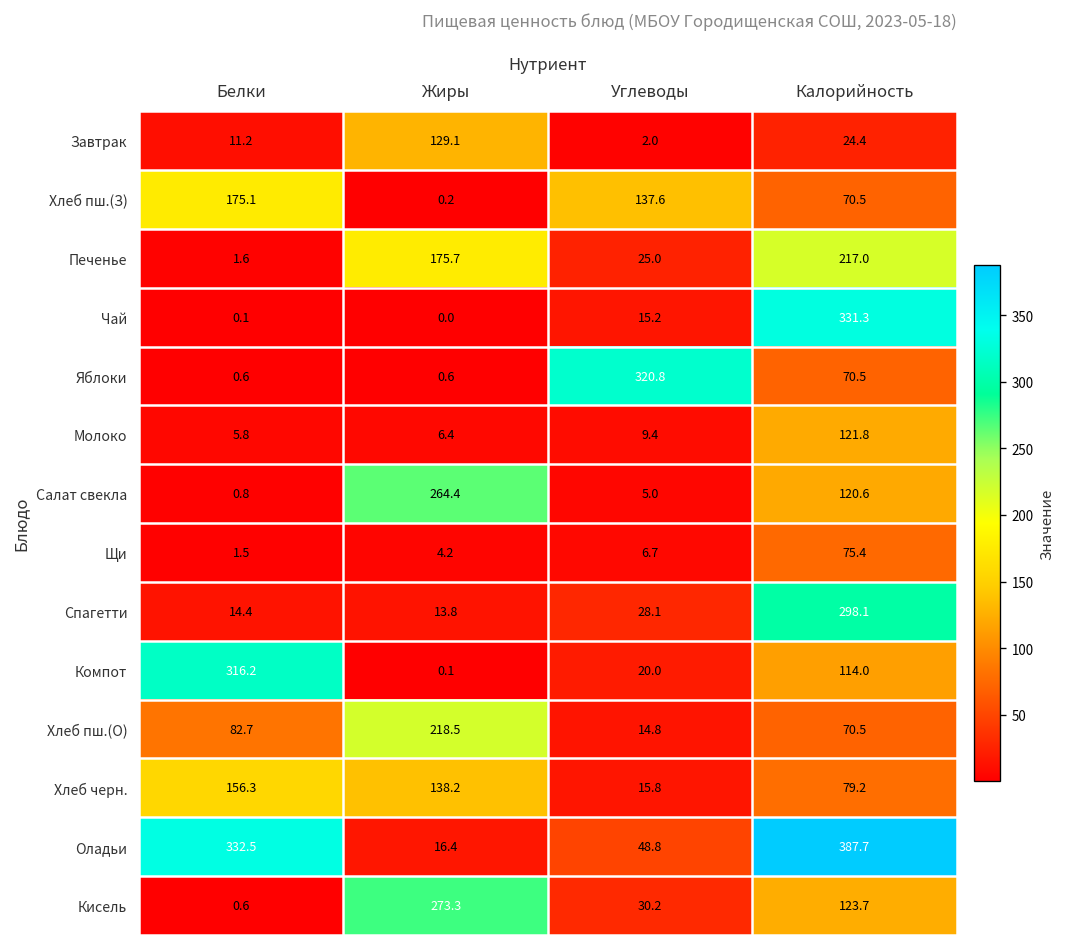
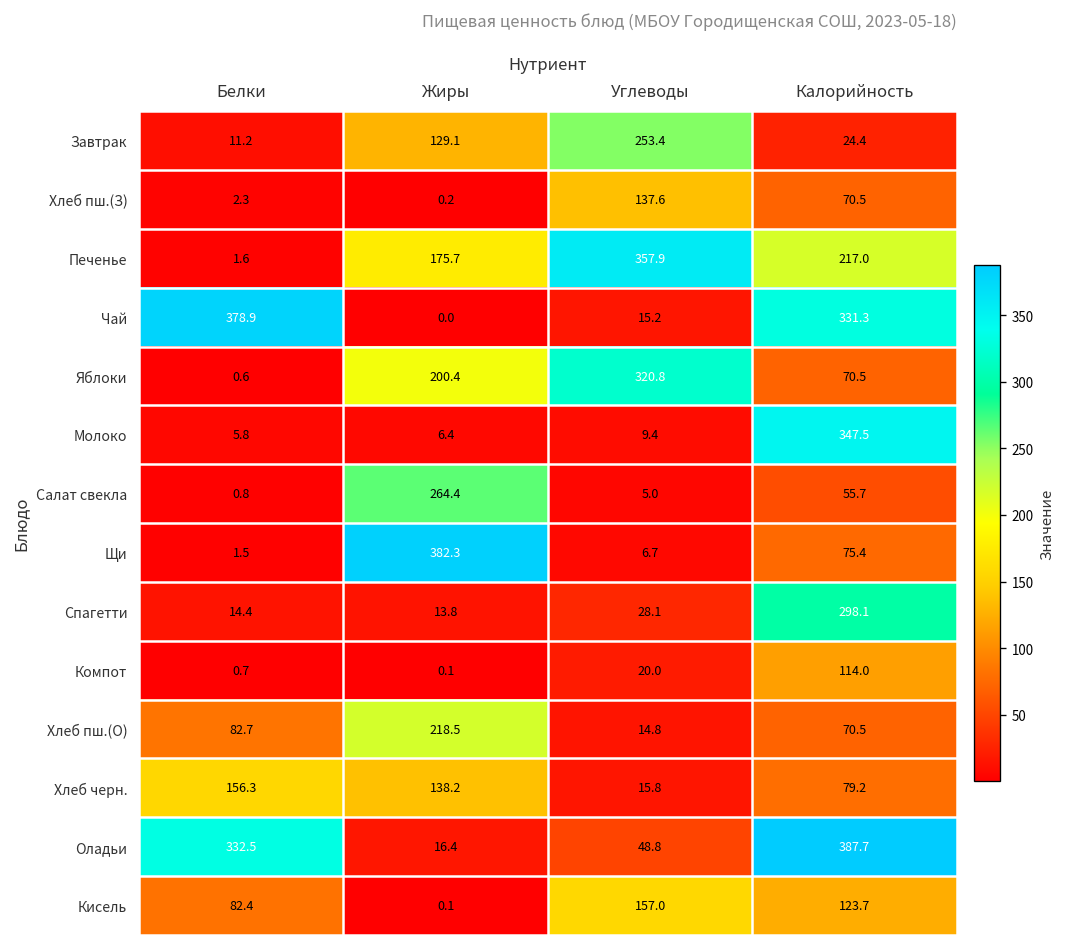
  {
    "Завтрак": {
      "Белки": 11.2,
      "Жиры": 129.1,
-     "Углеводы": 2.0,
+     "Углеводы": 253.4,
      "Калорийность": 24.4
    },
    "Хлеб пш.(З)": {
-     "Белки": 175.1,
+     "Белки": 2.3,
      "Жиры": 0.2,
      "Углеводы": 137.6,
      "Калорийность": 70.5
    },
    "Печенье": {
      "Белки": 1.6,
      "Жиры": 175.7,
-     "Углеводы": 25.0,
+     "Углеводы": 357.9,
      "Калорийность": 217.0
    },
    "Чай": {
-     "Белки": 0.1,
+     "Белки": 378.9,
      "Жиры": 0.0,
      "Углеводы": 15.2,
      "Калорийность": 331.3
    },
    "Яблоки": {
      "Белки": 0.6,
-     "Жиры": 0.6,
+     "Жиры": 200.4,
      "Углеводы": 320.8,
      "Калорийность": 70.5
    },
    "Молоко": {
      "Белки": 5.8,
      "Жиры": 6.4,
      "Углеводы": 9.4,
-     "Калорийность": 121.8
+     "Калорийность": 347.5
    },
    "Салат свекла": {
      "Белки": 0.8,
      "Жиры": 264.4,
      "Углеводы": 5.0,
-     "Калорийность": 120.6
+     "Калорийность": 55.7
    },
    "Щи": {
      "Белки": 1.5,
-     "Жиры": 4.2,
+     "Жиры": 382.3,
      "Углеводы": 6.7,
      "Калорийность": 75.4
    },
    "Спагетти": {
      "Белки": 14.4,
      "Жиры": 13.8,
      "Углеводы": 28.1,
      "Калорийность": 298.1
    },
    "Компот": {
-     "Белки": 316.2,
+     "Белки": 0.7,
      "Жиры": 0.1,
      "Углеводы": 20.0,
      "Калорийность": 114.0
    },
    "Хлеб пш.(О)": {
      "Белки": 82.7,
      "Жиры": 218.5,
      "Углеводы": 14.8,
      "Калорийность": 70.5
    },
    "Хлеб черн.": {
      "Белки": 156.3,
      "Жиры": 138.2,
      "Углеводы": 15.8,
      "Калорийность": 79.2
    },
    "Оладьи": {
      "Белки": 332.5,
      "Жиры": 16.4,
      "Углеводы": 48.8,
      "Калорийность": 387.7
    },
    "Кисель": {
-     "Белки": 0.6,
-     "Жиры": 273.3,
-     "Углеводы": 30.2,
+     "Белки": 82.4,
+     "Жиры": 0.1,
+     "Углеводы": 157.0,
      "Калорийность": 123.7
    }
  }
